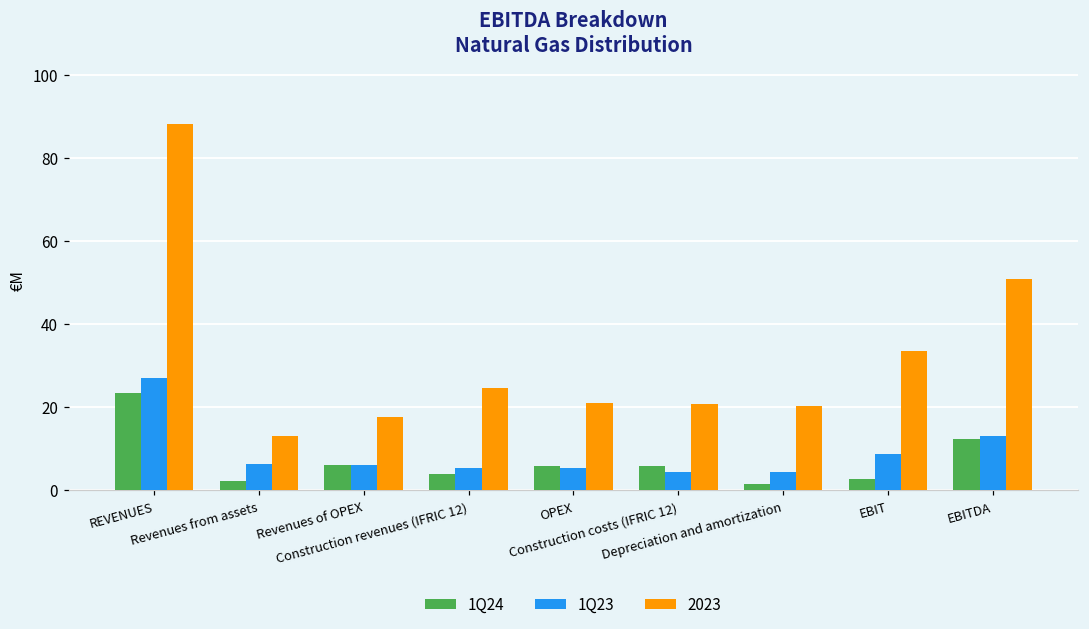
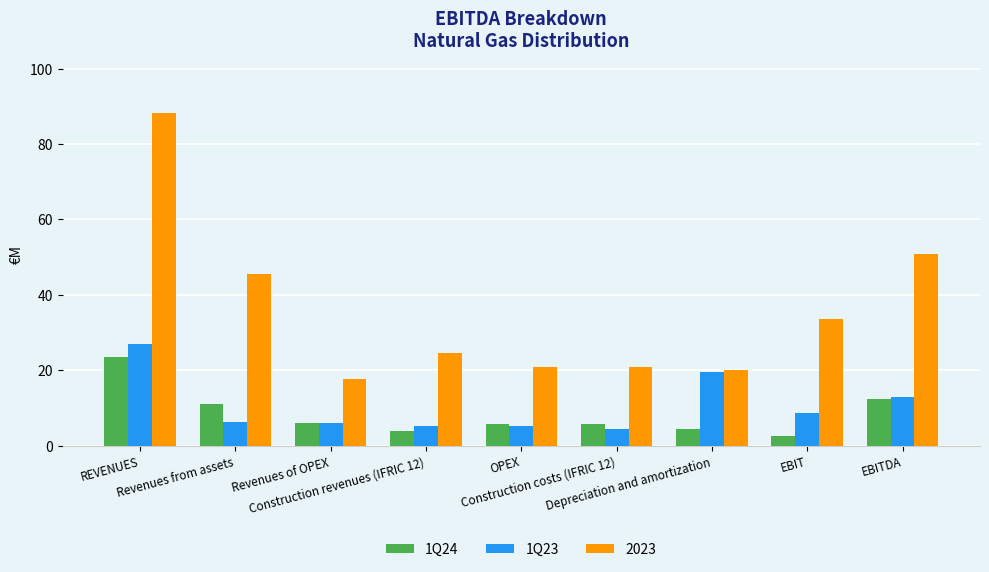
  {
    "1Q24": {
      "REVENUES": 24,
-     "Revenues from assets": 2,
+     "Revenues from assets": 11,
      "Revenues of OPEX": 6,
      "Construction revenues (IFRIC 12)": 4,
      "OPEX": 6,
      "Construction costs (IFRIC 12)": 6,
-     "Depreciation and amortization": 1,
+     "Depreciation and amortization": 4,
      "EBIT": 3,
      "EBITDA": 12
    },
    "1Q23": {
      "REVENUES": 27,
      "Revenues from assets": 6,
      "Revenues of OPEX": 6,
      "Construction revenues (IFRIC 12)": 5,
      "OPEX": 5,
      "Construction costs (IFRIC 12)": 4,
-     "Depreciation and amortization": 4,
+     "Depreciation and amortization": 20,
      "EBIT": 9,
      "EBITDA": 13
    },
    "2023": {
      "REVENUES": 88,
-     "Revenues from assets": 13,
+     "Revenues from assets": 46,
      "Revenues of OPEX": 18,
      "Construction revenues (IFRIC 12)": 25,
      "OPEX": 21,
      "Construction costs (IFRIC 12)": 21,
      "Depreciation and amortization": 20,
      "EBIT": 34,
      "EBITDA": 51
    }
  }
